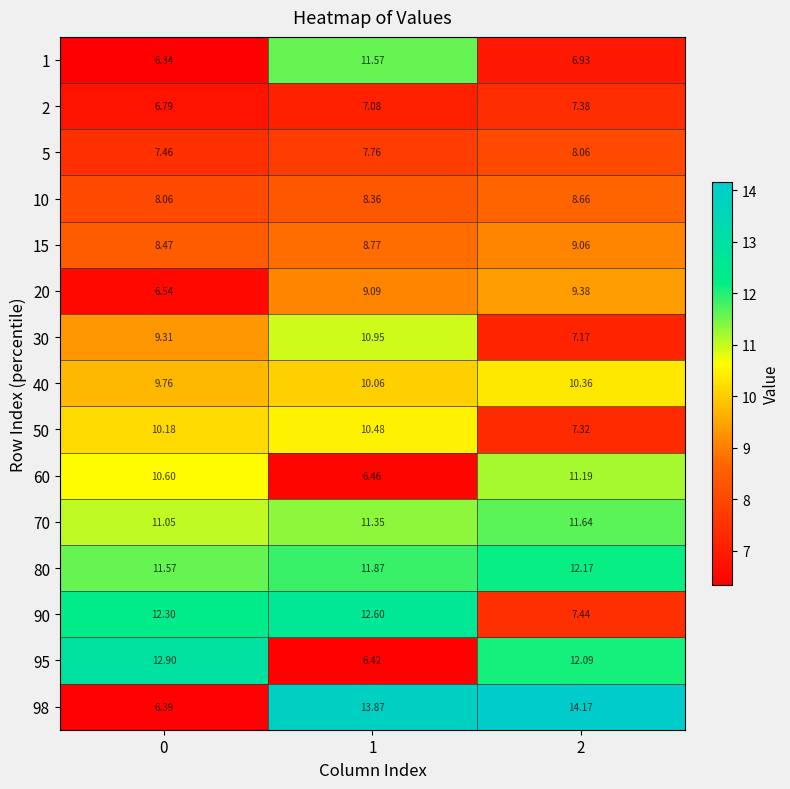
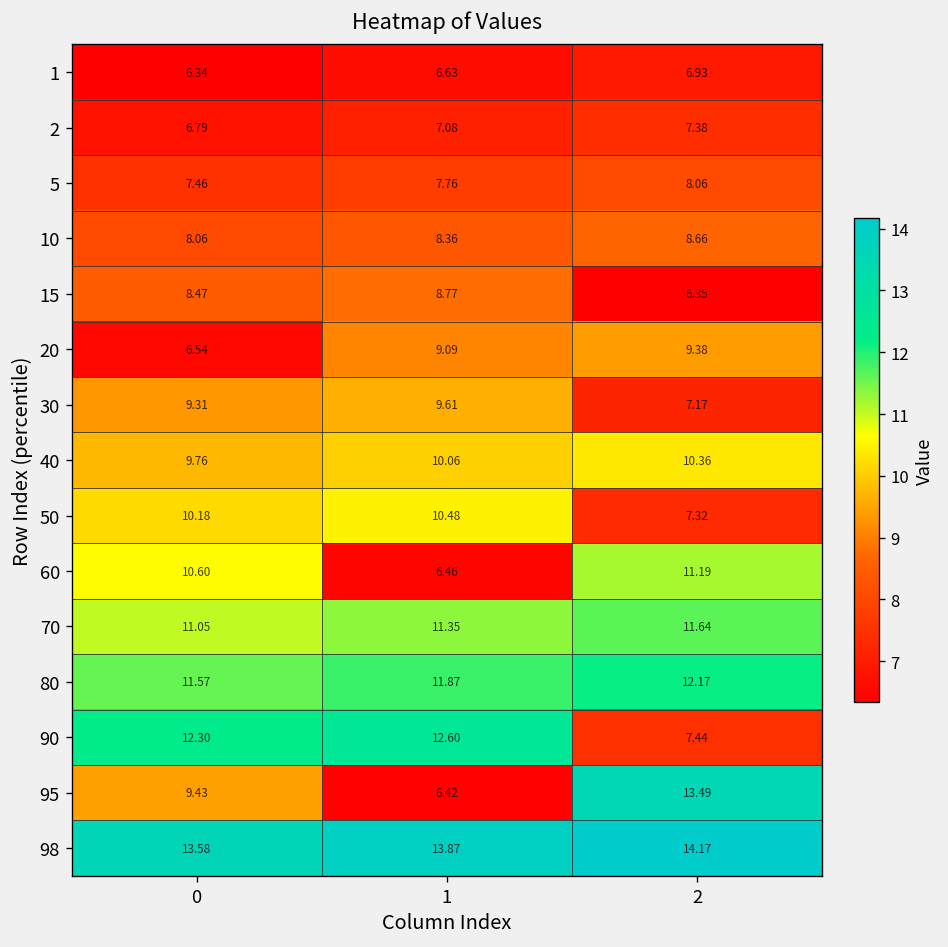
  {
    "1": {
      "0": 6.34,
-     "1": 11.57,
+     "1": 6.63,
      "2": 6.93
    },
    "2": {
      "0": 6.79,
      "1": 7.08,
      "2": 7.38
    },
    "5": {
      "0": 7.46,
      "1": 7.76,
      "2": 8.06
    },
    "10": {
      "0": 8.06,
      "1": 8.36,
      "2": 8.66
    },
    "15": {
      "0": 8.47,
      "1": 8.77,
-     "2": 9.06
+     "2": 6.35
    },
    "20": {
      "0": 6.54,
      "1": 9.09,
      "2": 9.38
    },
    "30": {
      "0": 9.31,
-     "1": 10.95,
+     "1": 9.61,
      "2": 7.17
    },
    "40": {
      "0": 9.76,
      "1": 10.06,
      "2": 10.36
    },
    "50": {
      "0": 10.18,
      "1": 10.48,
      "2": 7.32
    },
    "60": {
      "0": 10.60,
      "1": 6.46,
      "2": 11.19
    },
    "70": {
      "0": 11.05,
      "1": 11.35,
      "2": 11.64
    },
    "80": {
      "0": 11.57,
      "1": 11.87,
      "2": 12.17
    },
    "90": {
      "0": 12.30,
      "1": 12.60,
      "2": 7.44
    },
    "95": {
-     "0": 12.90,
+     "0": 9.43,
      "1": 6.42,
-     "2": 12.09
+     "2": 13.49
    },
    "98": {
-     "0": 6.39,
+     "0": 13.58,
      "1": 13.87,
      "2": 14.17
    }
  }
